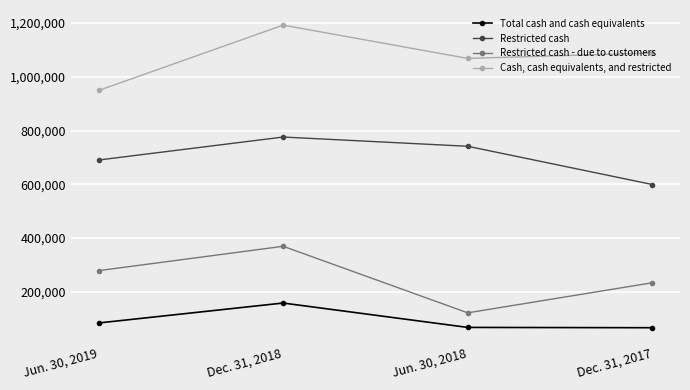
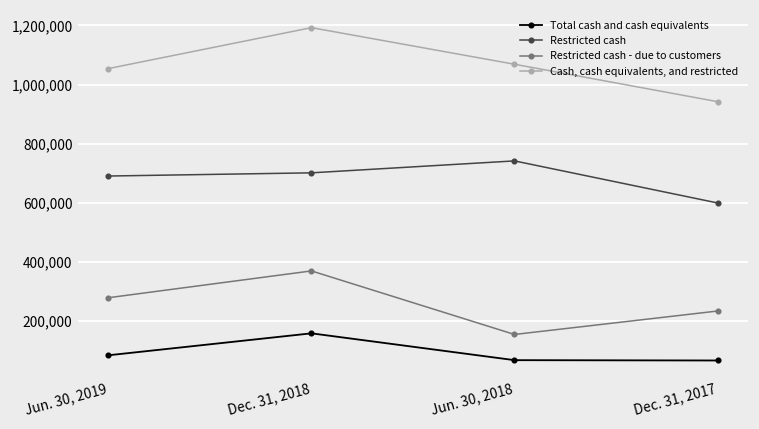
  {
    "Total cash and cash equivalents": {
      "Jun. 30, 2019": "80,000",
      "Dec. 31, 2018": "160,000",
      "Jun. 30, 2018": "70,000",
      "Dec. 31, 2017": "70,000"
    },
    "Restricted cash": {
      "Jun. 30, 2019": "690,000",
-     "Dec. 31, 2018": "780,000",
+     "Dec. 31, 2018": "700,000",
      "Jun. 30, 2018": "740,000",
      "Dec. 31, 2017": "600,000"
    },
    "Restricted cash - due to customers": {
      "Jun. 30, 2019": "280,000",
      "Dec. 31, 2018": "370,000",
-     "Jun. 30, 2018": "120,000",
+     "Jun. 30, 2018": "150,000",
      "Dec. 31, 2017": "230,000"
    },
    "Cash, cash equivalents, and restricted": {
-     "Jun. 30, 2019": "950,000",
+     "Jun. 30, 2019": "1,050,000",
      "Dec. 31, 2018": "1,190,000",
      "Jun. 30, 2018": "1,070,000",
-     "Dec. 31, 2017": "1,090,000"
+     "Dec. 31, 2017": "940,000"
    }
  }
